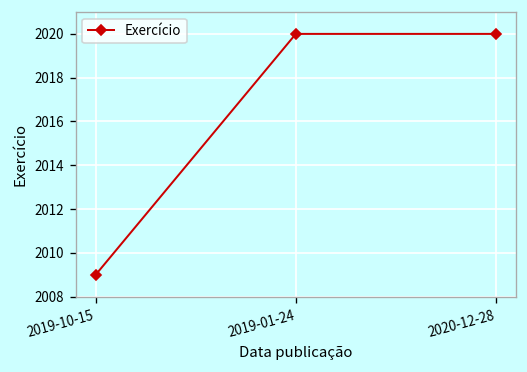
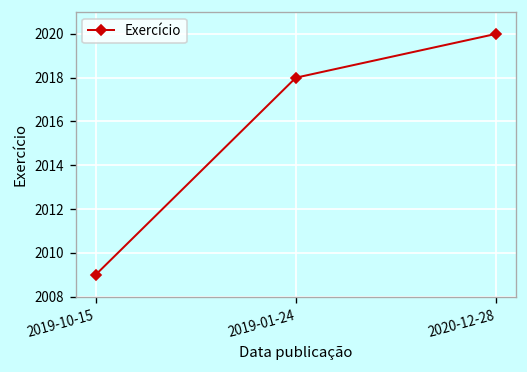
  {
    "2019-10-15": 2009,
-   "2019-01-24": 2020,
+   "2019-01-24": 2018,
    "2020-12-28": 2020
  }
